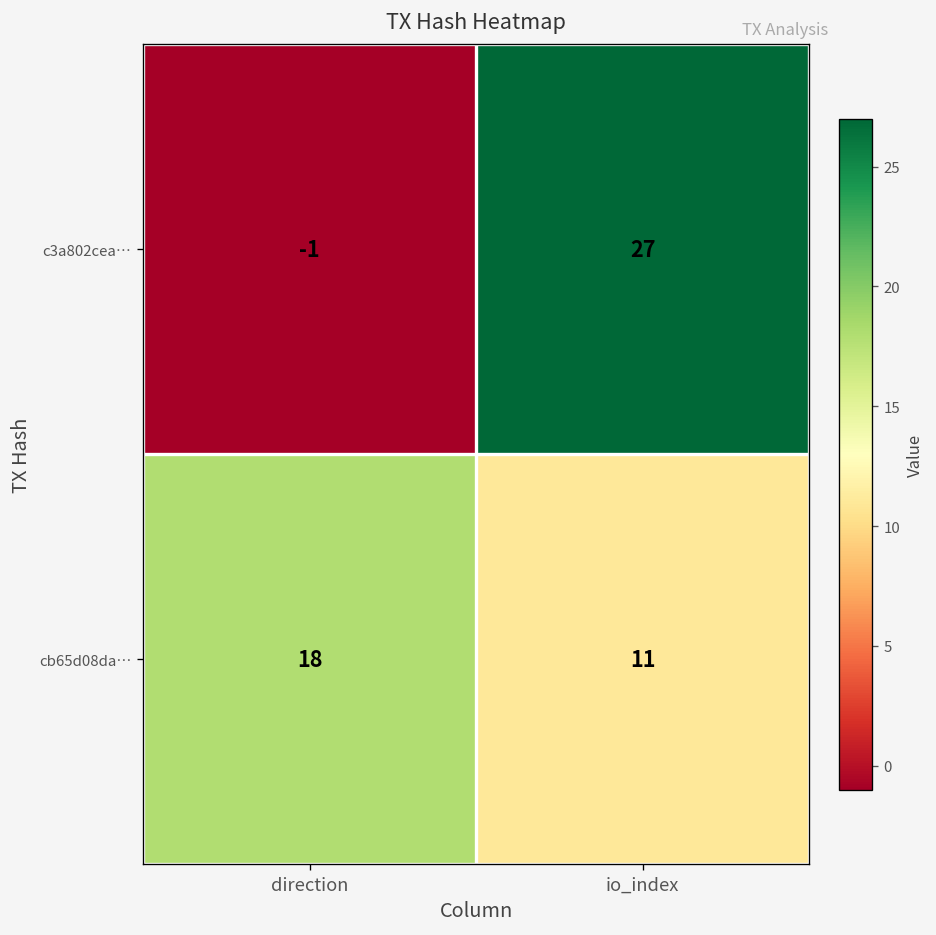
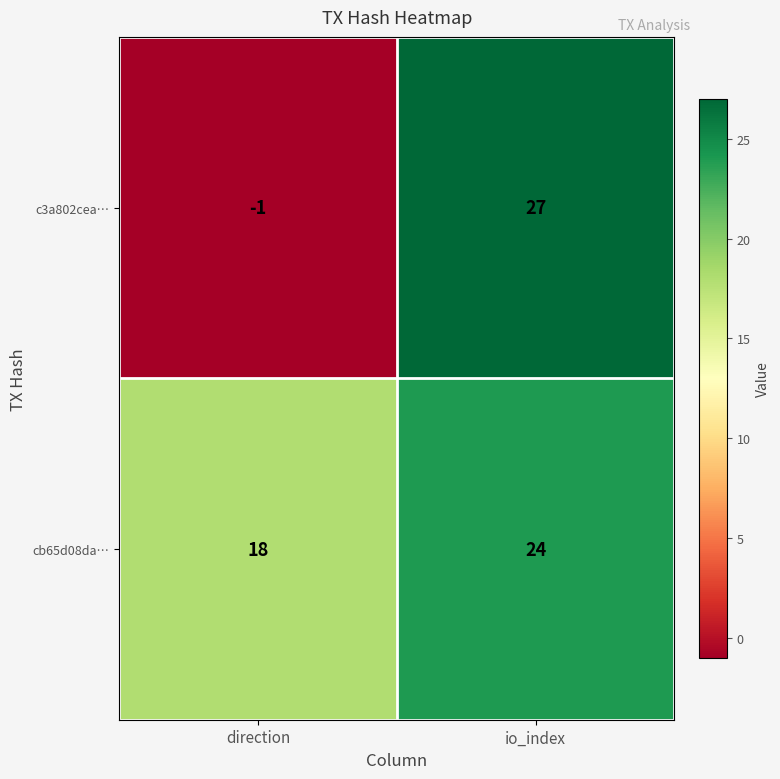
  {
    "c3a802cea…": {
      "direction": -1,
      "io_index": 27
    },
    "cb65d08da…": {
      "direction": 18,
-     "io_index": 11
+     "io_index": 24
    }
  }
